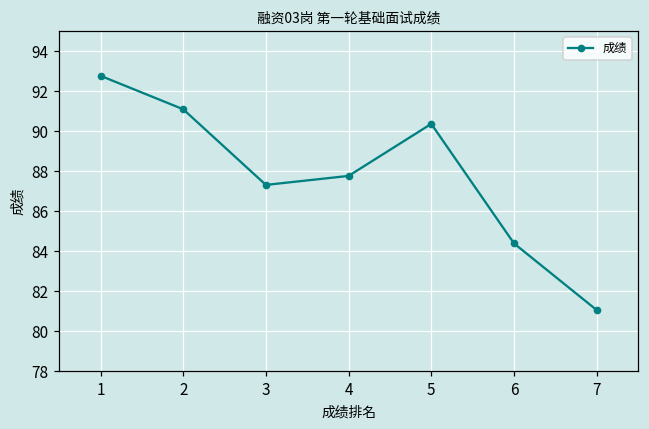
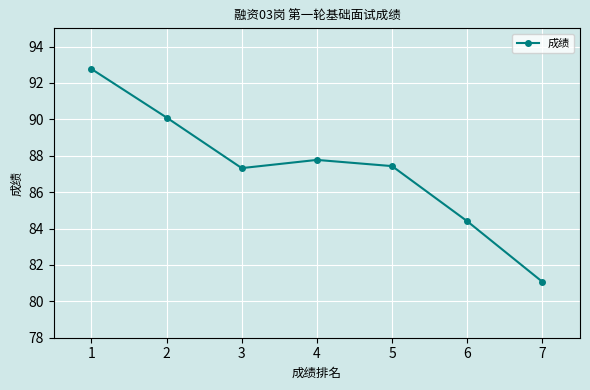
  {
    "1": 92.8,
-   "2": 91.1,
+   "2": 90.1,
    "3": 87.3,
    "4": 87.8,
-   "5": 90.4,
+   "5": 87.4,
    "6": 84.4,
    "7": 81.1
  }
